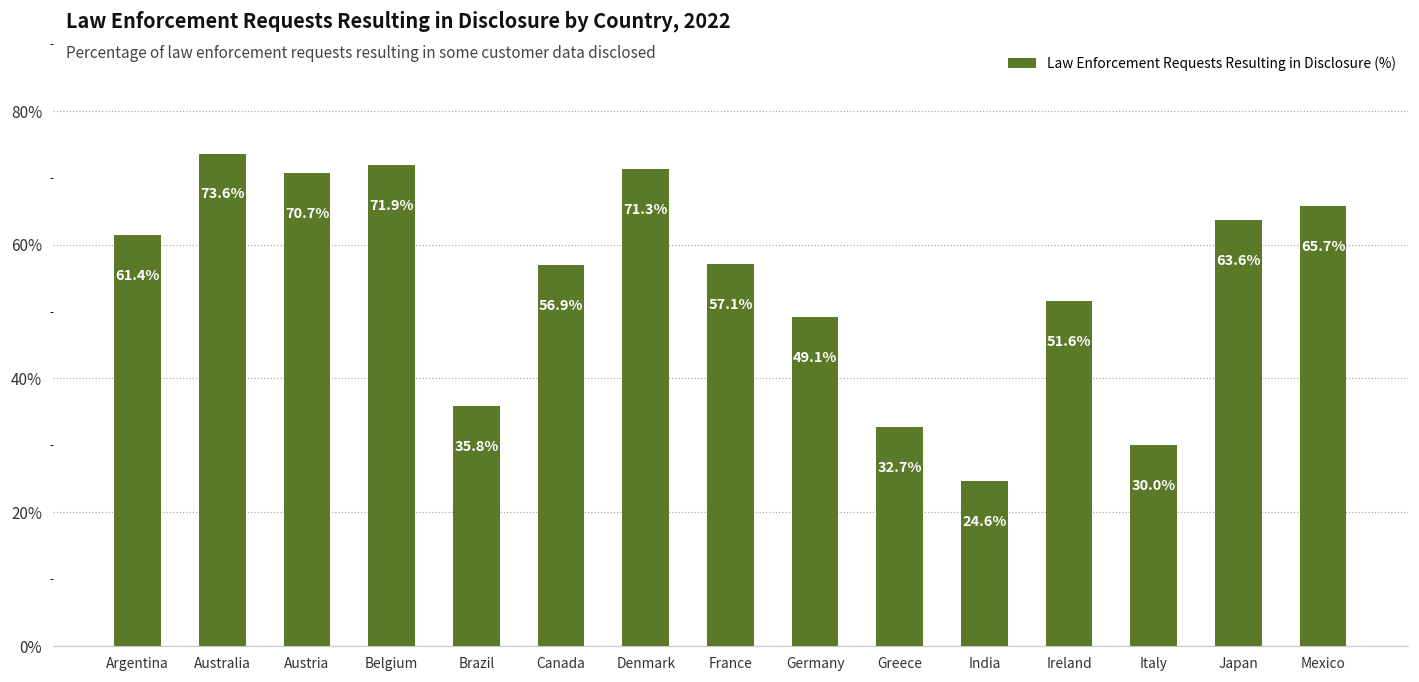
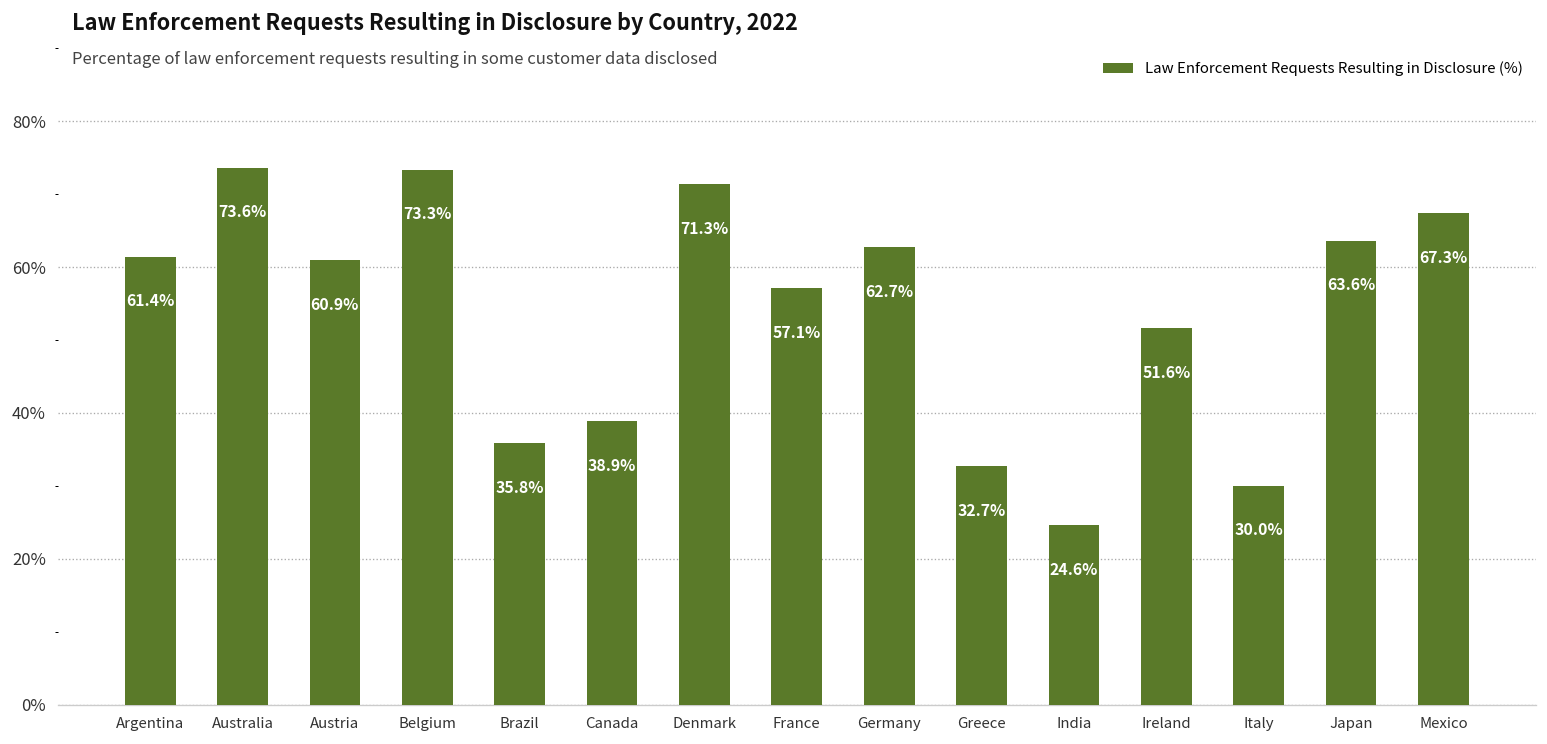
  {
    "Argentina": "61.4%",
    "Australia": "73.6%",
-   "Austria": "70.7%",
-   "Belgium": "71.9%",
+   "Austria": "60.9%",
+   "Belgium": "73.3%",
    "Brazil": "35.8%",
-   "Canada": "56.9%",
+   "Canada": "38.9%",
    "Denmark": "71.3%",
    "France": "57.1%",
-   "Germany": "49.1%",
+   "Germany": "62.7%",
    "Greece": "32.7%",
    "India": "24.6%",
    "Ireland": "51.6%",
    "Italy": "30.0%",
    "Japan": "63.6%",
-   "Mexico": "65.7%"
+   "Mexico": "67.3%"
  }
